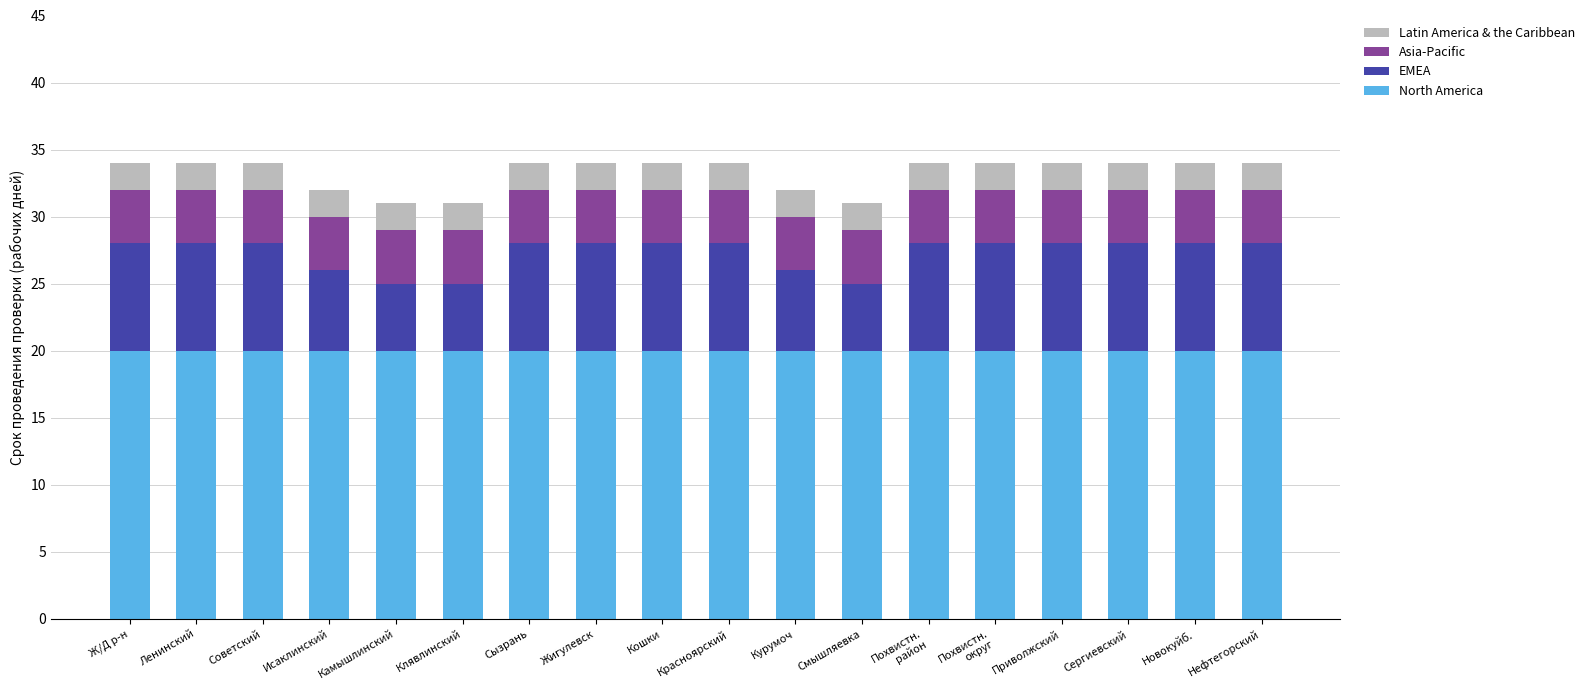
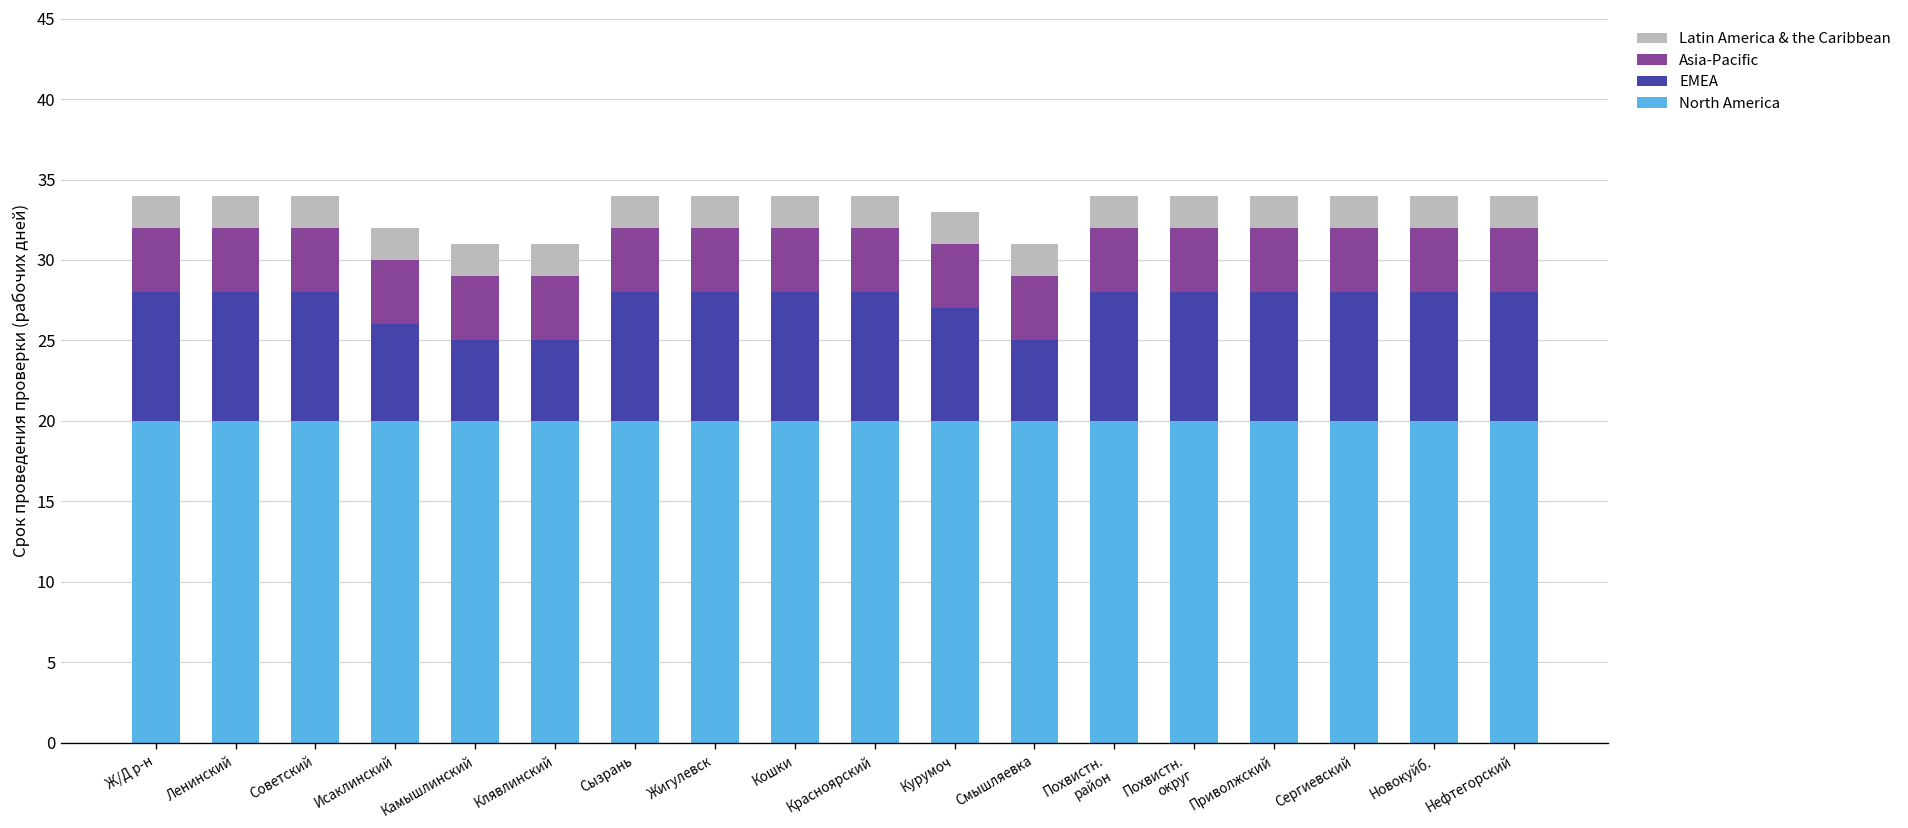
  {
    "North America": {
      "Ж/Д р-н": 20,
      "Ленинский": 20,
      "Советский": 20,
      "Исаклинский": 20,
      "Камышлинский": 20,
      "Клявлинский": 20,
      "Сызрань": 20,
      "Жигулевск": 20,
      "Кошки": 20,
      "Красноярский": 20,
      "Курумоч": 20,
      "Смышляевка": 20,
      "Похвистн. район": 20,
      "Похвистн. округ": 20,
      "Приволжский": 20,
      "Сергиевский": 20,
      "Новокуйб.": 20,
      "Нефтегорский": 20
    },
    "EMEA": {
      "Ж/Д р-н": 8,
      "Ленинский": 8,
      "Советский": 8,
      "Исаклинский": 6,
      "Камышлинский": 5,
      "Клявлинский": 5,
      "Сызрань": 8,
      "Жигулевск": 8,
      "Кошки": 8,
      "Красноярский": 8,
-     "Курумоч": 6,
+     "Курумоч": 7,
      "Смышляевка": 5,
      "Похвистн. район": 8,
      "Похвистн. округ": 8,
      "Приволжский": 8,
      "Сергиевский": 8,
      "Новокуйб.": 8,
      "Нефтегорский": 8
    },
    "Asia-Pacific": {
      "Ж/Д р-н": 4,
      "Ленинский": 4,
      "Советский": 4,
      "Исаклинский": 4,
      "Камышлинский": 4,
      "Клявлинский": 4,
      "Сызрань": 4,
      "Жигулевск": 4,
      "Кошки": 4,
      "Красноярский": 4,
      "Курумоч": 4,
      "Смышляевка": 4,
      "Похвистн. район": 4,
      "Похвистн. округ": 4,
      "Приволжский": 4,
      "Сергиевский": 4,
      "Новокуйб.": 4,
      "Нефтегорский": 4
    },
    "Latin America & the Caribbean": {
      "Ж/Д р-н": 2,
      "Ленинский": 2,
      "Советский": 2,
      "Исаклинский": 2,
      "Камышлинский": 2,
      "Клявлинский": 2,
      "Сызрань": 2,
      "Жигулевск": 2,
      "Кошки": 2,
      "Красноярский": 2,
      "Курумоч": 2,
      "Смышляевка": 2,
      "Похвистн. район": 2,
      "Похвистн. округ": 2,
      "Приволжский": 2,
      "Сергиевский": 2,
      "Новокуйб.": 2,
      "Нефтегорский": 2
    }
  }
